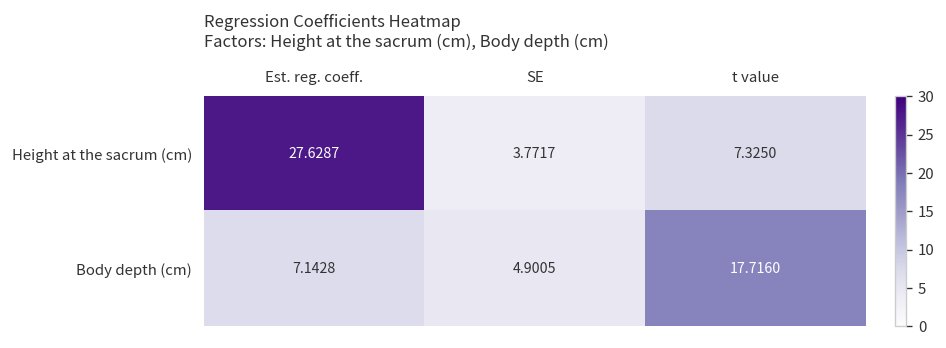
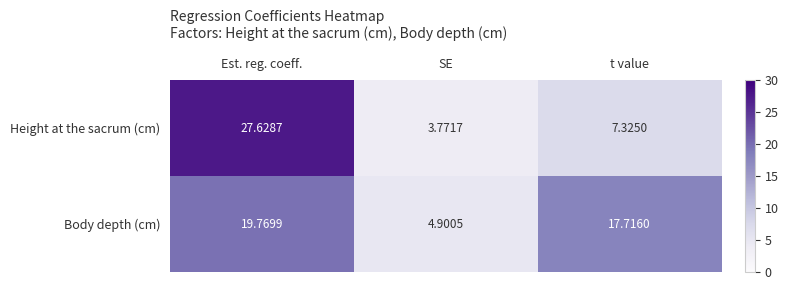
  {
    "Height at the sacrum (cm)": {
      "Est. reg. coeff.": 27.6287,
      "SE": 3.7717,
      "t value": 7.3250
    },
    "Body depth (cm)": {
-     "Est. reg. coeff.": 7.1428,
+     "Est. reg. coeff.": 19.7699,
      "SE": 4.9005,
      "t value": 17.7160
    }
  }
